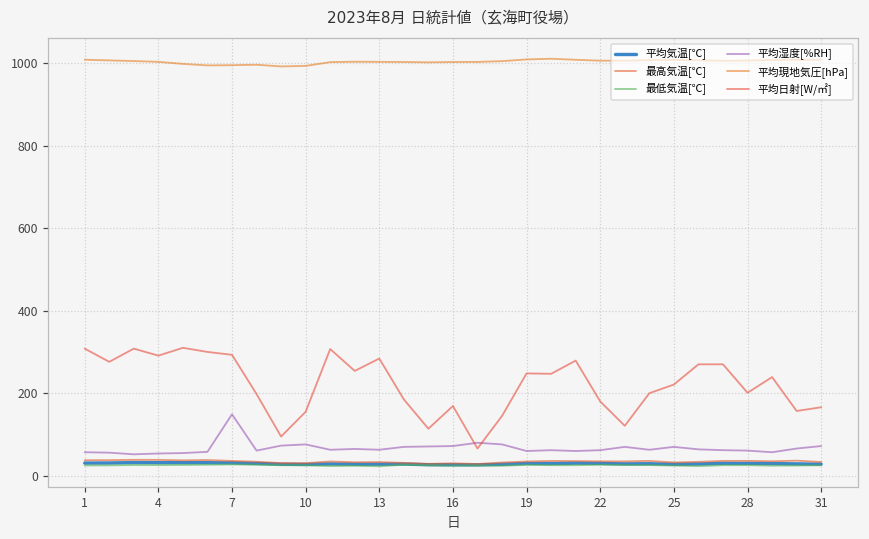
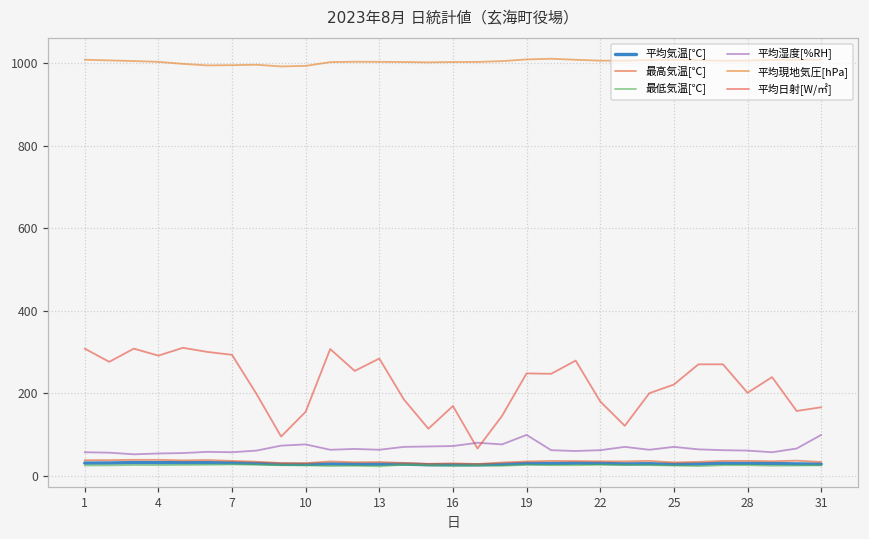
  {
    "平均湿度[%RH]": {
      "1": 60,
      "4": 50,
-     "7": 150,
+     "7": 60,
      "10": 80,
      "13": 60,
      "16": 70,
-     "19": 60,
+     "19": 100,
      "22": 60,
      "25": 70,
      "28": 60,
-     "31": 70
+     "31": 100
    }
  }
